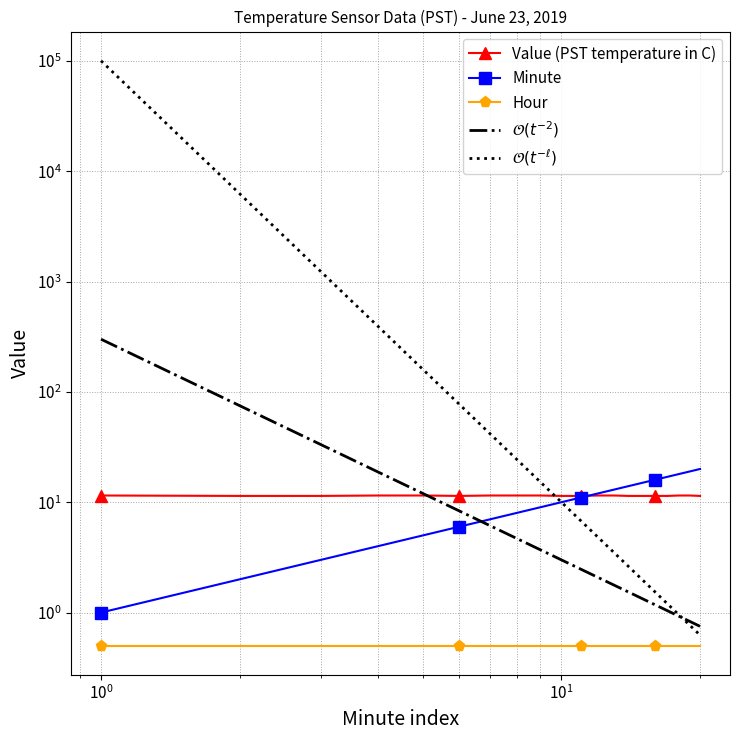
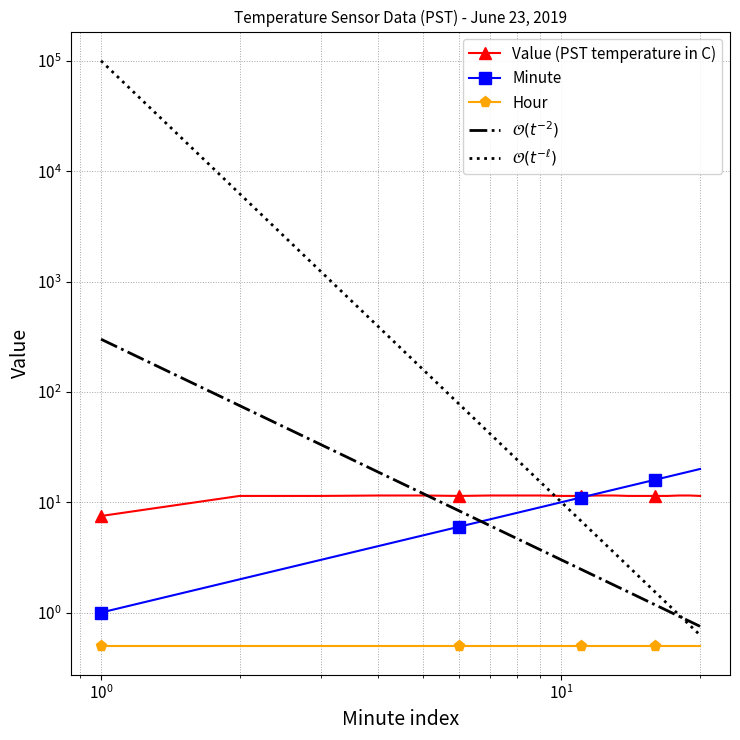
  {
    "Value (PST temperature in C)": {
-     "10^0": 12,
+     "10^0": 8,
      "10^1": 11
    },
    "Minute": {
      "10^0": 1
    },
    "Hour": {
      "10^0": 0.5,
      "10^1": 0.5
    }
  }
